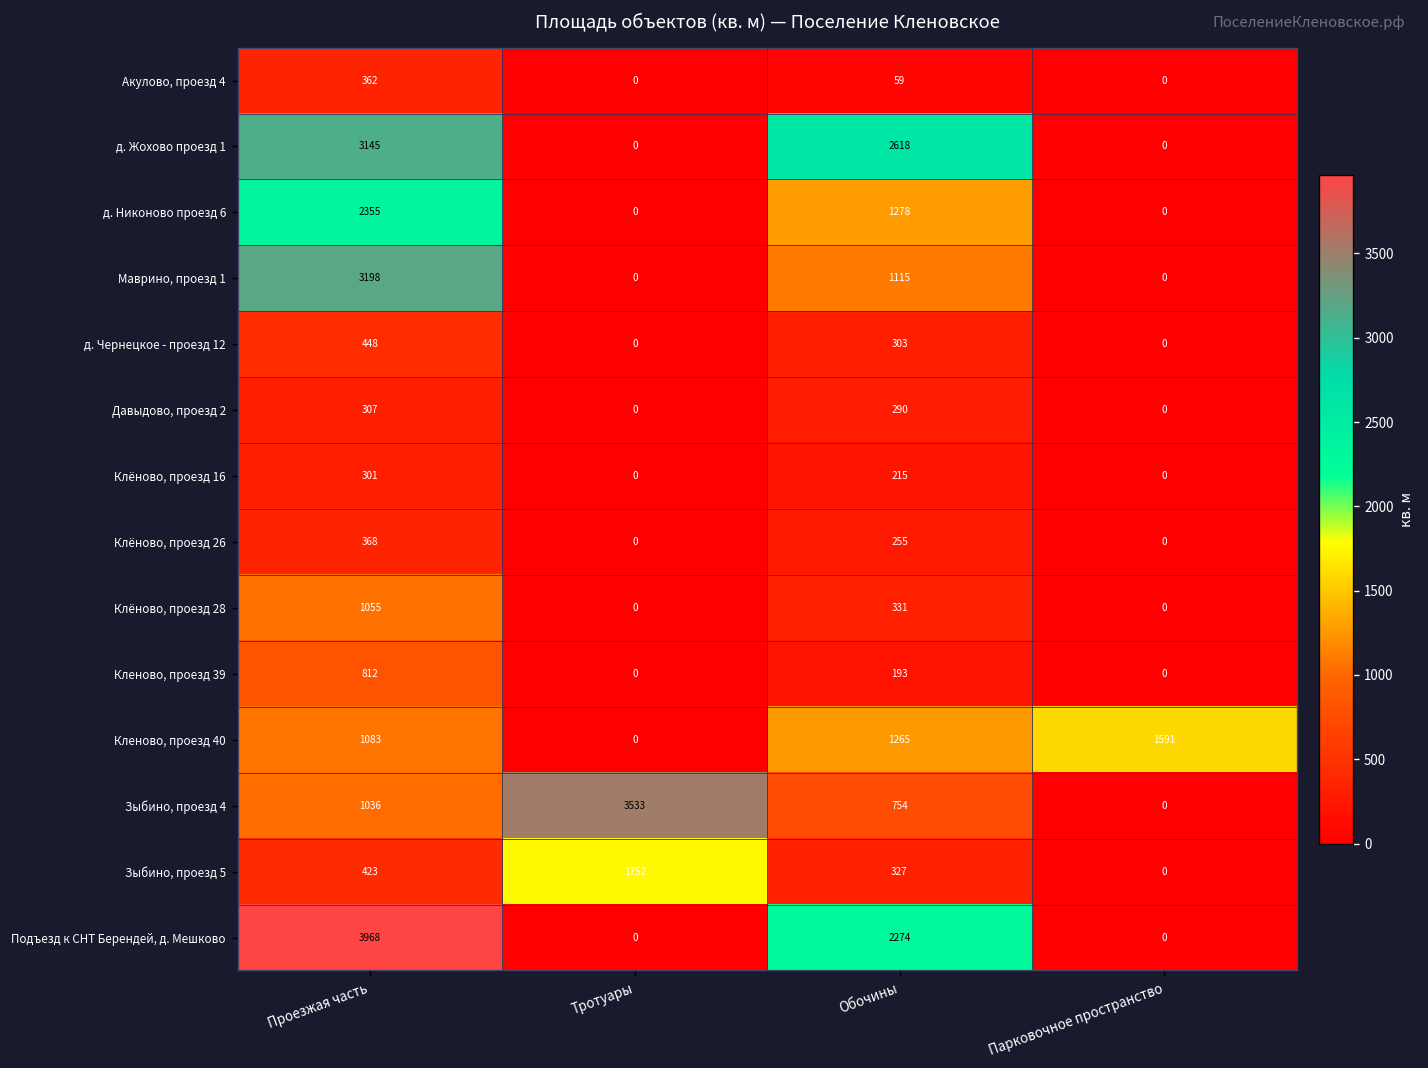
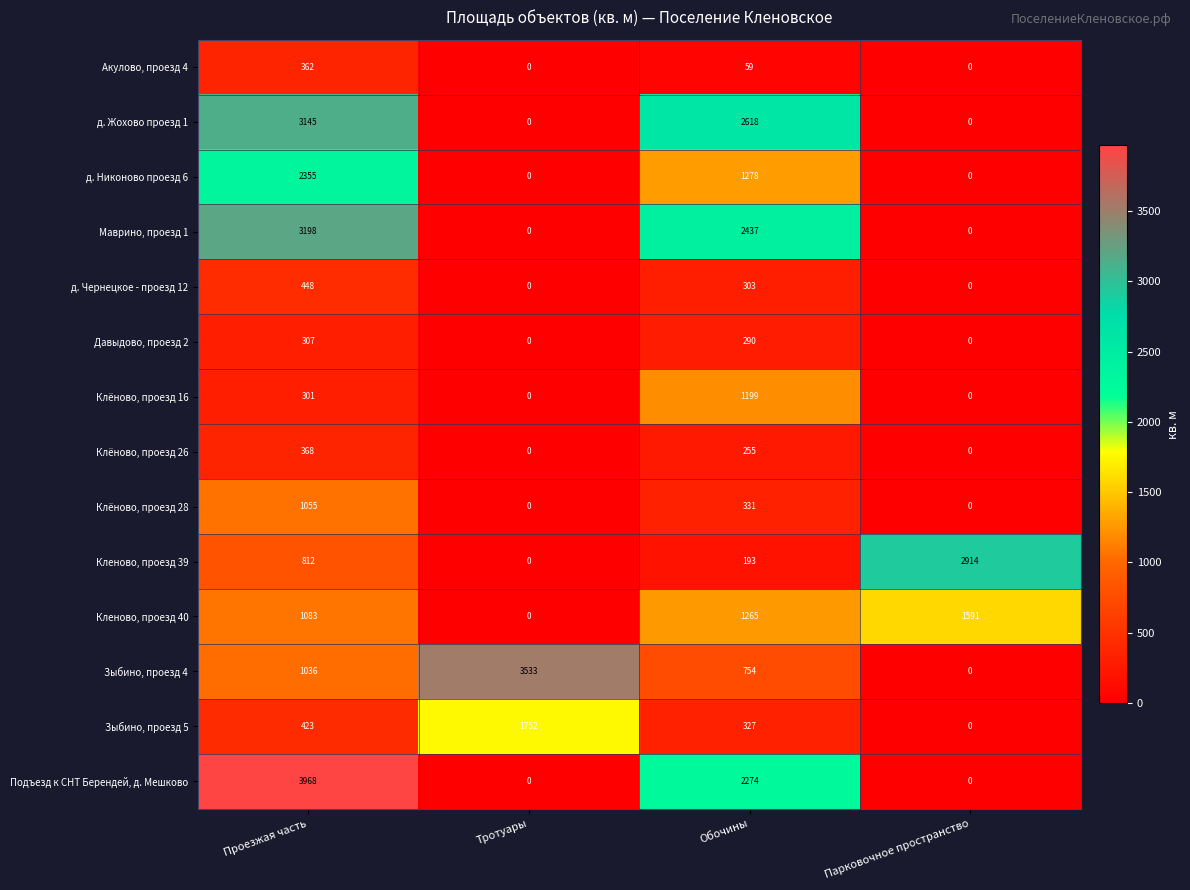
  {
    "Акулово, проезд 4": {
      "Проезжая часть": 362,
      "Тротуары": 0,
      "Обочины": 59,
      "Парковочное пространство": 0
    },
    "д. Жохово проезд 1": {
      "Проезжая часть": 3145,
      "Тротуары": 0,
      "Обочины": 2618,
      "Парковочное пространство": 0
    },
    "д. Никоново проезд 6": {
      "Проезжая часть": 2355,
      "Тротуары": 0,
      "Обочины": 1278,
      "Парковочное пространство": 0
    },
    "Маврино, проезд 1": {
      "Проезжая часть": 3198,
      "Тротуары": 0,
-     "Обочины": 1115,
+     "Обочины": 2437,
      "Парковочное пространство": 0
    },
    "д. Чернецкое - проезд 12": {
      "Проезжая часть": 448,
      "Тротуары": 0,
      "Обочины": 303,
      "Парковочное пространство": 0
    },
    "Давыдово, проезд 2": {
      "Проезжая часть": 307,
      "Тротуары": 0,
      "Обочины": 290,
      "Парковочное пространство": 0
    },
    "Клёново, проезд 16": {
      "Проезжая часть": 301,
      "Тротуары": 0,
-     "Обочины": 215,
+     "Обочины": 1199,
      "Парковочное пространство": 0
    },
    "Клёново, проезд 26": {
      "Проезжая часть": 368,
      "Тротуары": 0,
      "Обочины": 255,
      "Парковочное пространство": 0
    },
    "Клёново, проезд 28": {
      "Проезжая часть": 1055,
      "Тротуары": 0,
      "Обочины": 331,
      "Парковочное пространство": 0
    },
    "Кленово, проезд 39": {
      "Проезжая часть": 812,
      "Тротуары": 0,
      "Обочины": 193,
-     "Парковочное пространство": 0
+     "Парковочное пространство": 2914
    },
    "Кленово, проезд 40": {
      "Проезжая часть": 1083,
      "Тротуары": 0,
      "Обочины": 1265,
      "Парковочное пространство": 1591
    },
    "Зыбино, проезд 4": {
      "Проезжая часть": 1036,
      "Тротуары": 3533,
      "Обочины": 754,
      "Парковочное пространство": 0
    },
    "Зыбино, проезд 5": {
      "Проезжая часть": 423,
      "Тротуары": 1752,
      "Обочины": 327,
      "Парковочное пространство": 0
    },
    "Подъезд к СНТ Берендей, д. Мешково": {
      "Проезжая часть": 3968,
      "Тротуары": 0,
      "Обочины": 2274,
      "Парковочное пространство": 0
    }
  }
